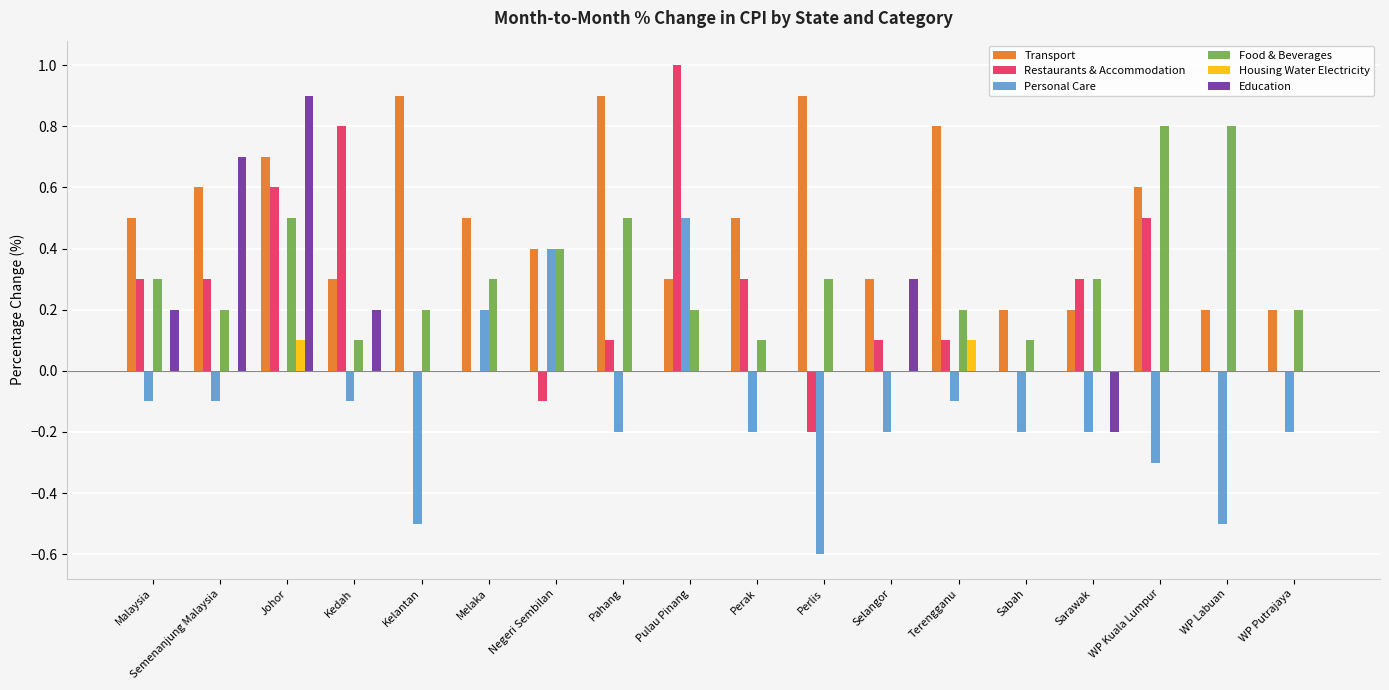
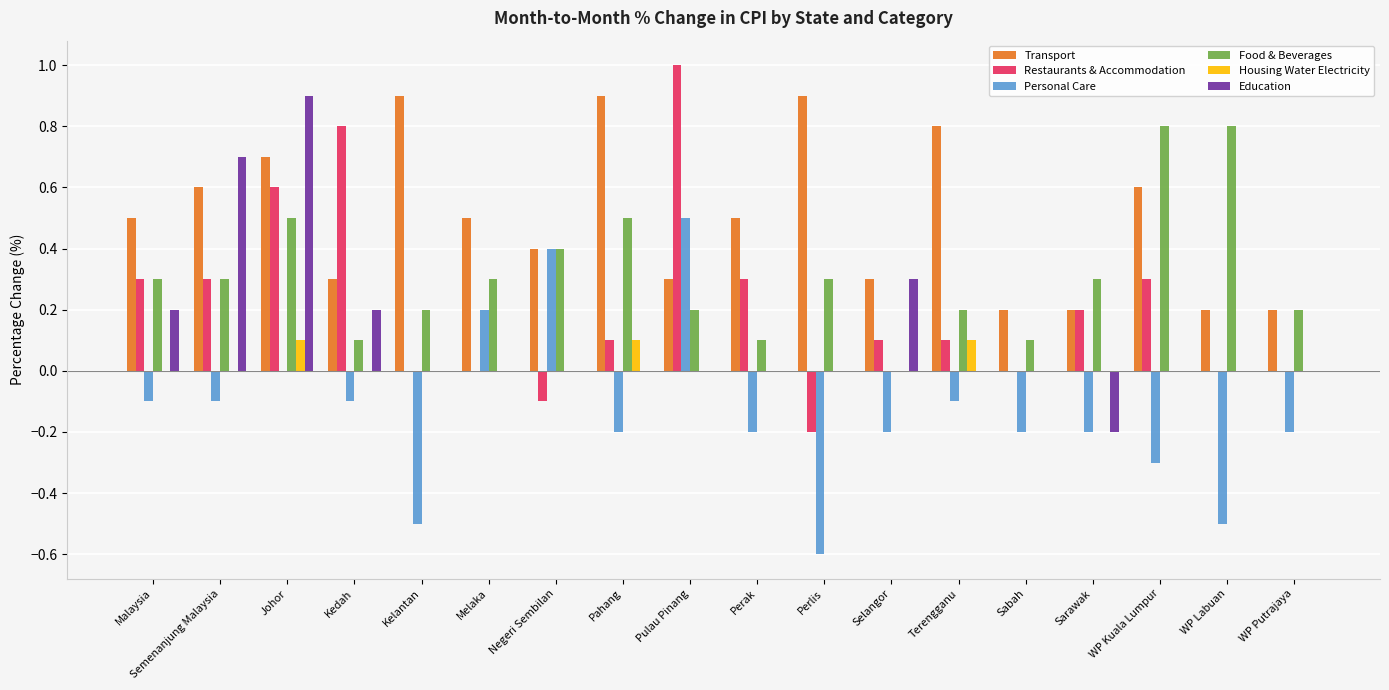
  {
    "Transport": {
      "Malaysia": 0.5,
      "Semenanjung Malaysia": 0.6,
      "Johor": 0.7,
      "Kedah": 0.3,
      "Kelantan": 0.9,
      "Melaka": 0.5,
      "Negeri Sembilan": 0.4,
      "Pahang": 0.9,
      "Pulau Pinang": 0.3,
      "Perak": 0.5,
      "Perlis": 0.9,
      "Selangor": 0.3,
      "Terengganu": 0.8,
      "Sabah": 0.2,
      "Sarawak": 0.2,
      "WP Kuala Lumpur": 0.6,
      "WP Labuan": 0.2,
      "WP Putrajaya": 0.2
    },
    "Restaurants & Accommodation": {
      "Malaysia": 0.3,
      "Semenanjung Malaysia": 0.3,
      "Johor": 0.6,
      "Kedah": 0.8,
      "Kelantan": 0.0,
      "Melaka": 0.0,
      "Negeri Sembilan": -0.1,
      "Pahang": 0.1,
      "Pulau Pinang": 1.0,
      "Perak": 0.3,
      "Perlis": -0.2,
      "Selangor": 0.1,
      "Terengganu": 0.1,
      "Sabah": 0.0,
-     "Sarawak": 0.3,
-     "WP Kuala Lumpur": 0.5,
+     "Sarawak": 0.2,
+     "WP Kuala Lumpur": 0.3,
      "WP Labuan": 0.0,
      "WP Putrajaya": 0.0
    },
    "Personal Care": {
      "Malaysia": -0.1,
      "Semenanjung Malaysia": -0.1,
      "Johor": 0.0,
      "Kedah": -0.1,
      "Kelantan": -0.5,
      "Melaka": 0.2,
      "Negeri Sembilan": 0.4,
      "Pahang": -0.2,
      "Pulau Pinang": 0.5,
      "Perak": -0.2,
      "Perlis": -0.6,
      "Selangor": -0.2,
      "Terengganu": -0.1,
      "Sabah": -0.2,
      "Sarawak": -0.2,
      "WP Kuala Lumpur": -0.3,
      "WP Labuan": -0.5,
      "WP Putrajaya": -0.2
    },
    "Food & Beverages": {
      "Malaysia": 0.3,
-     "Semenanjung Malaysia": 0.2,
+     "Semenanjung Malaysia": 0.3,
      "Johor": 0.5,
      "Kedah": 0.1,
      "Kelantan": 0.2,
      "Melaka": 0.3,
      "Negeri Sembilan": 0.4,
      "Pahang": 0.5,
      "Pulau Pinang": 0.2,
      "Perak": 0.1,
      "Perlis": 0.3,
      "Selangor": 0.0,
      "Terengganu": 0.2,
      "Sabah": 0.1,
      "Sarawak": 0.3,
      "WP Kuala Lumpur": 0.8,
      "WP Labuan": 0.8,
      "WP Putrajaya": 0.2
    },
    "Housing Water Electricity": {
      "Malaysia": 0.0,
      "Semenanjung Malaysia": 0.0,
      "Johor": 0.1,
      "Kedah": 0.0,
      "Kelantan": 0.0,
      "Melaka": 0.0,
      "Negeri Sembilan": 0.0,
-     "Pahang": 0.0,
+     "Pahang": 0.1,
      "Pulau Pinang": 0.0,
      "Perak": 0.0,
      "Perlis": 0.0,
      "Selangor": 0.0,
      "Terengganu": 0.1,
      "Sabah": 0.0,
      "Sarawak": 0.0,
      "WP Kuala Lumpur": 0.0,
      "WP Labuan": 0.0,
      "WP Putrajaya": 0.0
    },
    "Education": {
      "Malaysia": 0.2,
      "Semenanjung Malaysia": 0.7,
      "Johor": 0.9,
      "Kedah": 0.2,
      "Kelantan": 0.0,
      "Melaka": 0.0,
      "Negeri Sembilan": 0.0,
      "Pahang": 0.0,
      "Pulau Pinang": 0.0,
      "Perak": 0.0,
      "Perlis": 0.0,
      "Selangor": 0.3,
      "Terengganu": 0.0,
      "Sabah": 0.0,
      "Sarawak": -0.2,
      "WP Kuala Lumpur": 0.0,
      "WP Labuan": 0.0,
      "WP Putrajaya": 0.0
    }
  }
